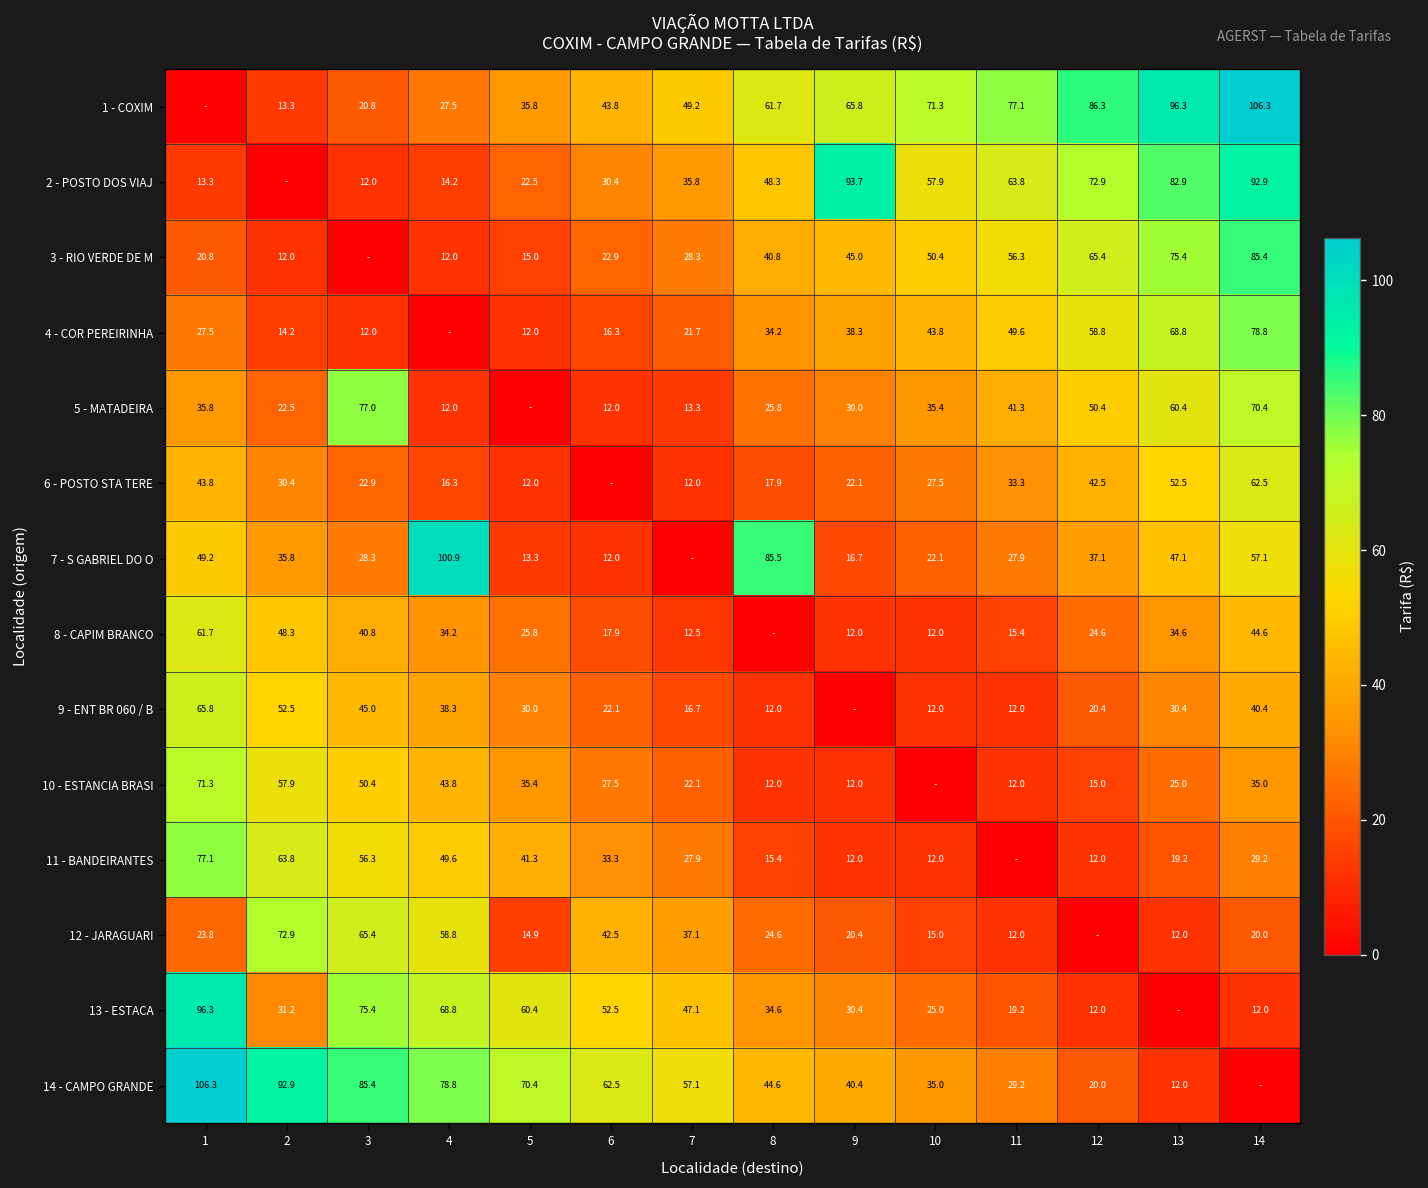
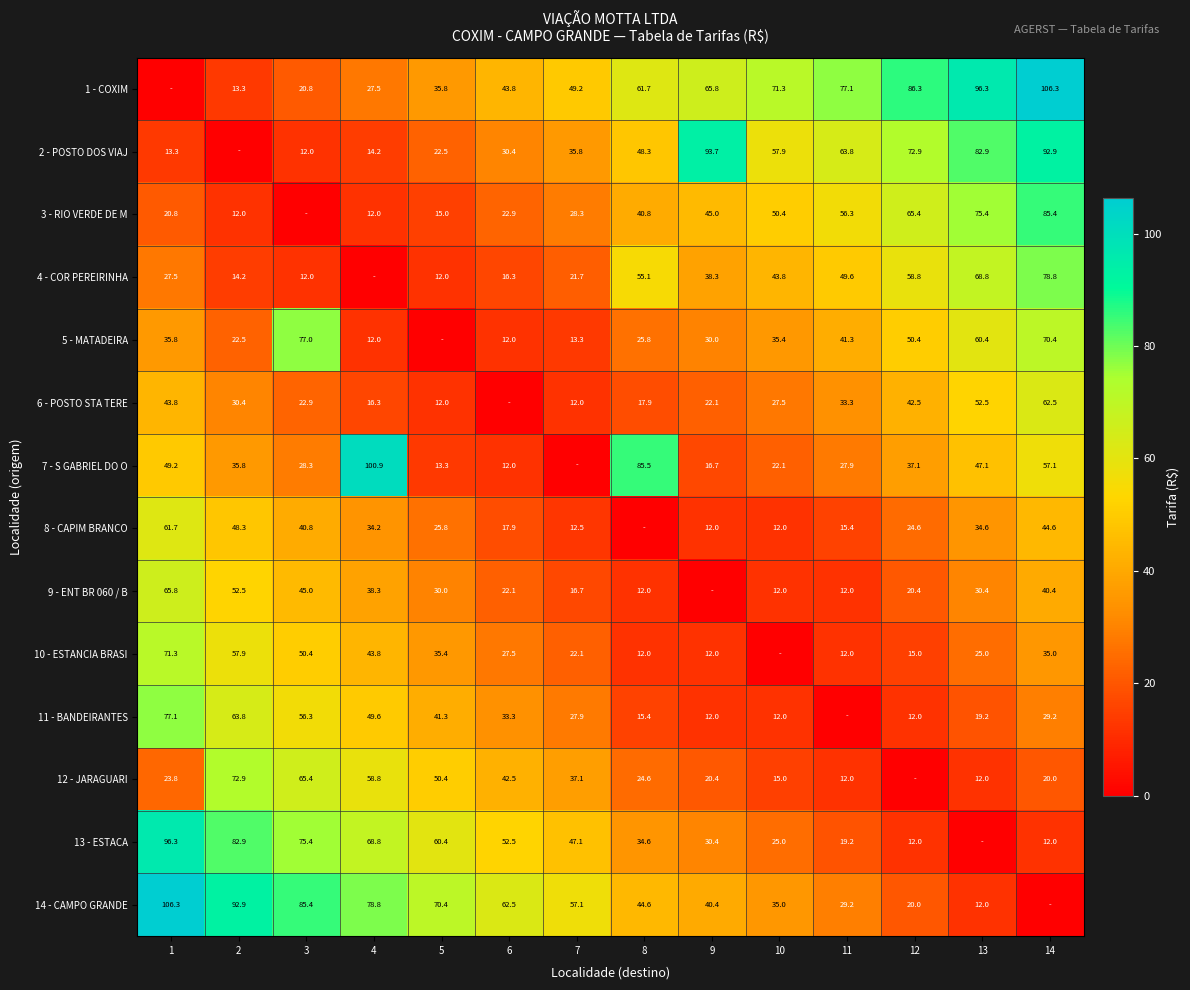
  {
    "1 - COXIM": {
      "2": 13.3,
      "3": 20.8,
      "4": 27.5,
      "5": 35.8,
      "6": 43.8,
      "7": 49.2,
      "8": 61.7,
      "9": 65.8,
      "10": 71.3,
      "11": 77.1,
      "12": 86.3,
      "13": 96.3,
      "14": 106.3
    },
    "2 - POSTO DOS VIAJ": {
      "1": 13.3,
      "3": 12.0,
      "4": 14.2,
      "5": 22.5,
      "6": 30.4,
      "7": 35.8,
      "8": 48.3,
      "9": 93.7,
      "10": 57.9,
      "11": 63.8,
      "12": 72.9,
      "13": 82.9,
      "14": 92.9
    },
    "3 - RIO VERDE DE M": {
      "1": 20.8,
      "2": 12.0,
      "4": 12.0,
      "5": 15.0,
      "6": 22.9,
      "7": 28.3,
      "8": 40.8,
      "9": 45.0,
      "10": 50.4,
      "11": 56.3,
      "12": 65.4,
      "13": 75.4,
      "14": 85.4
    },
    "4 - COR PEREIRINHA": {
      "1": 27.5,
      "2": 14.2,
      "3": 12.0,
      "5": 12.0,
      "6": 16.3,
      "7": 21.7,
-     "8": 34.2,
+     "8": 55.1,
      "9": 38.3,
      "10": 43.8,
      "11": 49.6,
      "12": 58.8,
      "13": 68.8,
      "14": 78.8
    },
    "5 - MATADEIRA": {
      "1": 35.8,
      "2": 22.5,
      "3": 77.0,
      "4": 12.0,
      "6": 12.0,
      "7": 13.3,
      "8": 25.8,
      "9": 30.0,
      "10": 35.4,
      "11": 41.3,
      "12": 50.4,
      "13": 60.4,
      "14": 70.4
    },
    "6 - POSTO STA TERE": {
      "1": 43.8,
      "2": 30.4,
      "3": 22.9,
      "4": 16.3,
      "5": 12.0,
      "7": 12.0,
      "8": 17.9,
      "9": 22.1,
      "10": 27.5,
      "11": 33.3,
      "12": 42.5,
      "13": 52.5,
      "14": 62.5
    },
    "7 - S GABRIEL DO O": {
      "1": 49.2,
      "2": 35.8,
      "3": 28.3,
      "4": 100.9,
      "5": 13.3,
      "6": 12.0,
      "8": 85.5,
      "9": 16.7,
      "10": 22.1,
      "11": 27.9,
      "12": 37.1,
      "13": 47.1,
      "14": 57.1
    },
    "8 - CAPIM BRANCO": {
      "1": 61.7,
      "2": 48.3,
      "3": 40.8,
      "4": 34.2,
      "5": 25.8,
      "6": 17.9,
      "7": 12.5,
      "9": 12.0,
      "10": 12.0,
      "11": 15.4,
      "12": 24.6,
      "13": 34.6,
      "14": 44.6
    },
    "9 - ENT BR 060 / B": {
      "1": 65.8,
      "2": 52.5,
      "3": 45.0,
      "4": 38.3,
      "5": 30.0,
      "6": 22.1,
      "7": 16.7,
      "8": 12.0,
      "10": 12.0,
      "11": 12.0,
      "12": 20.4,
      "13": 30.4,
      "14": 40.4
    },
    "10 - ESTANCIA BRASI": {
      "1": 71.3,
      "2": 57.9,
      "3": 50.4,
      "4": 43.8,
      "5": 35.4,
      "6": 27.5,
      "7": 22.1,
      "8": 12.0,
      "9": 12.0,
      "11": 12.0,
      "12": 15.0,
      "13": 25.0,
      "14": 35.0
    },
    "11 - BANDEIRANTES": {
      "1": 77.1,
      "2": 63.8,
      "3": 56.3,
      "4": 49.6,
      "5": 41.3,
      "6": 33.3,
      "7": 27.9,
      "8": 15.4,
      "9": 12.0,
      "10": 12.0,
      "12": 12.0,
      "13": 19.2,
      "14": 29.2
    },
    "12 - JARAGUARI": {
      "1": 23.8,
      "2": 72.9,
      "3": 65.4,
      "4": 58.8,
-     "5": 14.9,
+     "5": 50.4,
      "6": 42.5,
      "7": 37.1,
      "8": 24.6,
      "9": 20.4,
      "10": 15.0,
      "11": 12.0,
      "13": 12.0,
      "14": 20.0
    },
    "13 - ESTACA": {
      "1": 96.3,
-     "2": 31.2,
+     "2": 82.9,
      "3": 75.4,
      "4": 68.8,
      "5": 60.4,
      "6": 52.5,
      "7": 47.1,
      "8": 34.6,
      "9": 30.4,
      "10": 25.0,
      "11": 19.2,
      "12": 12.0,
      "14": 12.0
    },
    "14 - CAMPO GRANDE": {
      "1": 106.3,
      "2": 92.9,
      "3": 85.4,
      "4": 78.8,
      "5": 70.4,
      "6": 62.5,
      "7": 57.1,
      "8": 44.6,
      "9": 40.4,
      "10": 35.0,
      "11": 29.2,
      "12": 20.0,
      "13": 12.0
    }
  }
